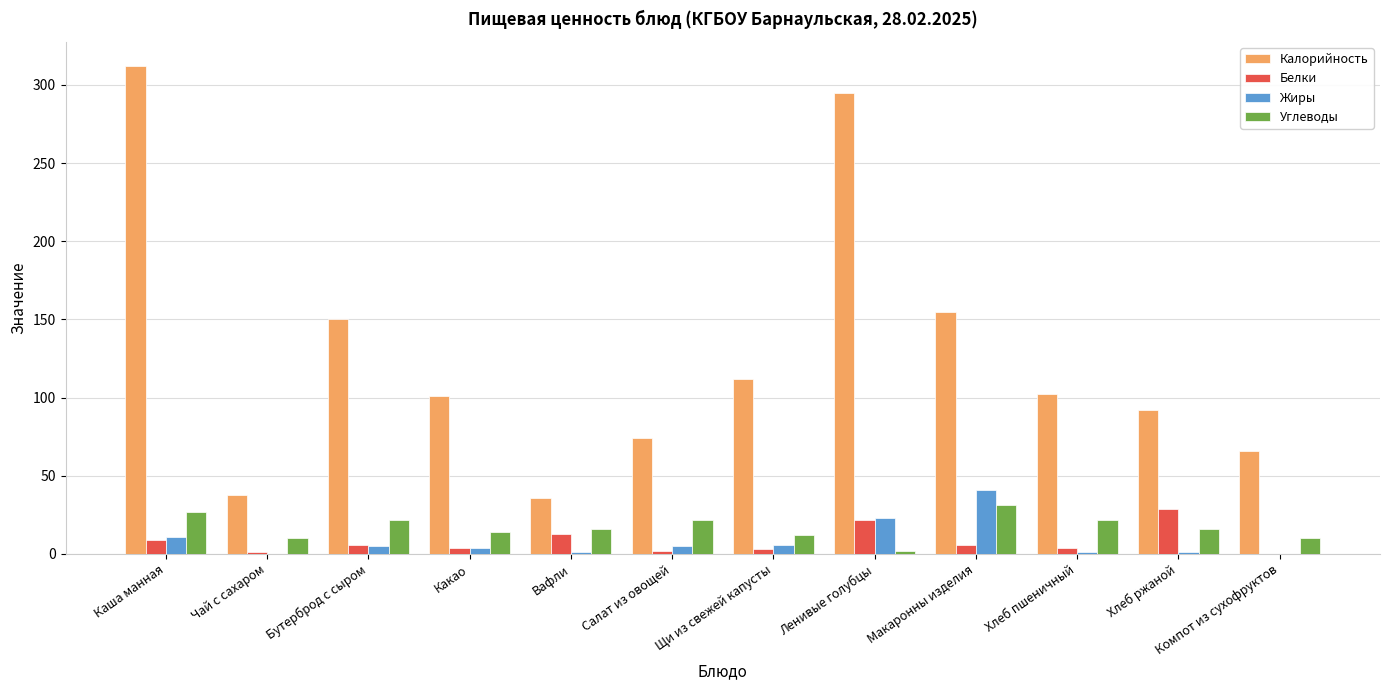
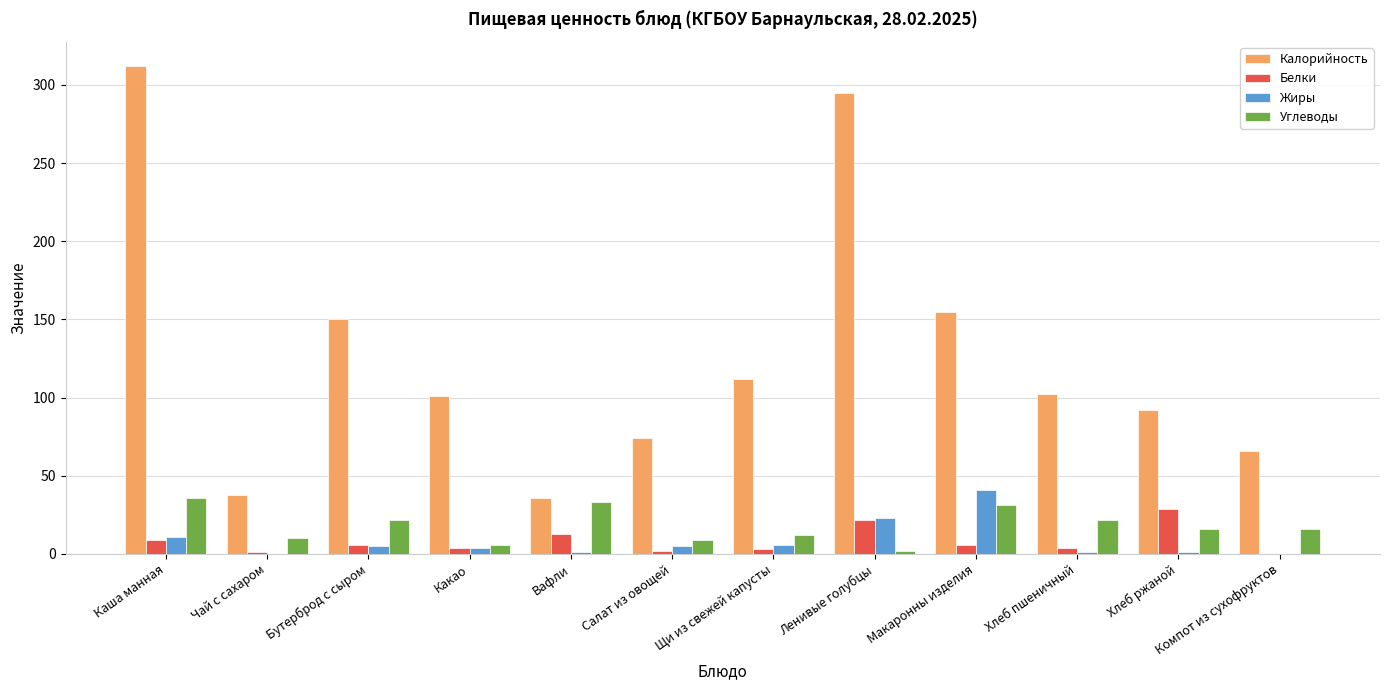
  {
    "Калорийность": {
      "Каша манная": 312,
      "Чай с сахаром": 38,
      "Бутерброд с сыром": 150,
      "Какао": 101,
      "Вафли": 36,
      "Салат из овощей": 74,
      "Щи из свежей капусты": 112,
      "Ленивые голубцы": 295,
      "Макаронны изделия": 155,
      "Хлеб пшеничный": 102,
      "Хлеб ржаной": 92,
      "Компот из сухофруктов": 66
    },
    "Белки": {
      "Каша манная": 9,
      "Бутерброд с сыром": 6,
      "Какао": 4,
      "Вафли": 13,
      "Салат из овощей": 2,
      "Щи из свежей капусты": 3,
      "Ленивые голубцы": 22,
      "Макаронны изделия": 6,
      "Хлеб пшеничный": 4,
      "Хлеб ржаной": 29,
      "Компот из сухофруктов": 0
    },
    "Жиры": {
      "Каша манная": 11,
      "Чай с сахаром": 0,
      "Бутерброд с сыром": 5,
      "Какао": 4,
      "Салат из овощей": 5,
      "Щи из свежей капусты": 6,
      "Ленивые голубцы": 23,
      "Макаронны изделия": 41,
      "Компот из сухофруктов": 0
    },
    "Углеводы": {
-     "Каша манная": 27,
+     "Каша манная": 36,
      "Чай с сахаром": 10,
      "Бутерброд с сыром": 22,
-     "Какао": 14,
-     "Вафли": 16,
-     "Салат из овощей": 22,
+     "Какао": 6,
+     "Вафли": 33,
+     "Салат из овощей": 9,
      "Щи из свежей капусты": 12,
      "Ленивые голубцы": 2,
      "Макаронны изделия": 31,
      "Хлеб пшеничный": 22,
      "Хлеб ржаной": 16,
-     "Компот из сухофруктов": 10
+     "Компот из сухофруктов": 16
    }
  }
